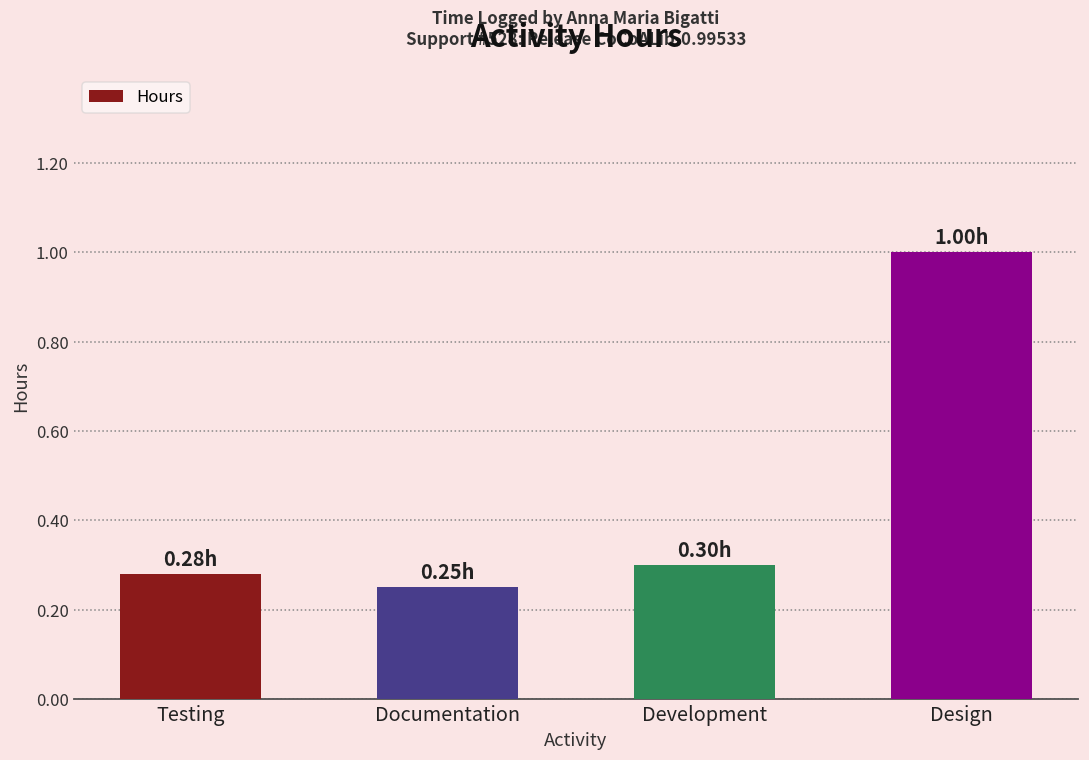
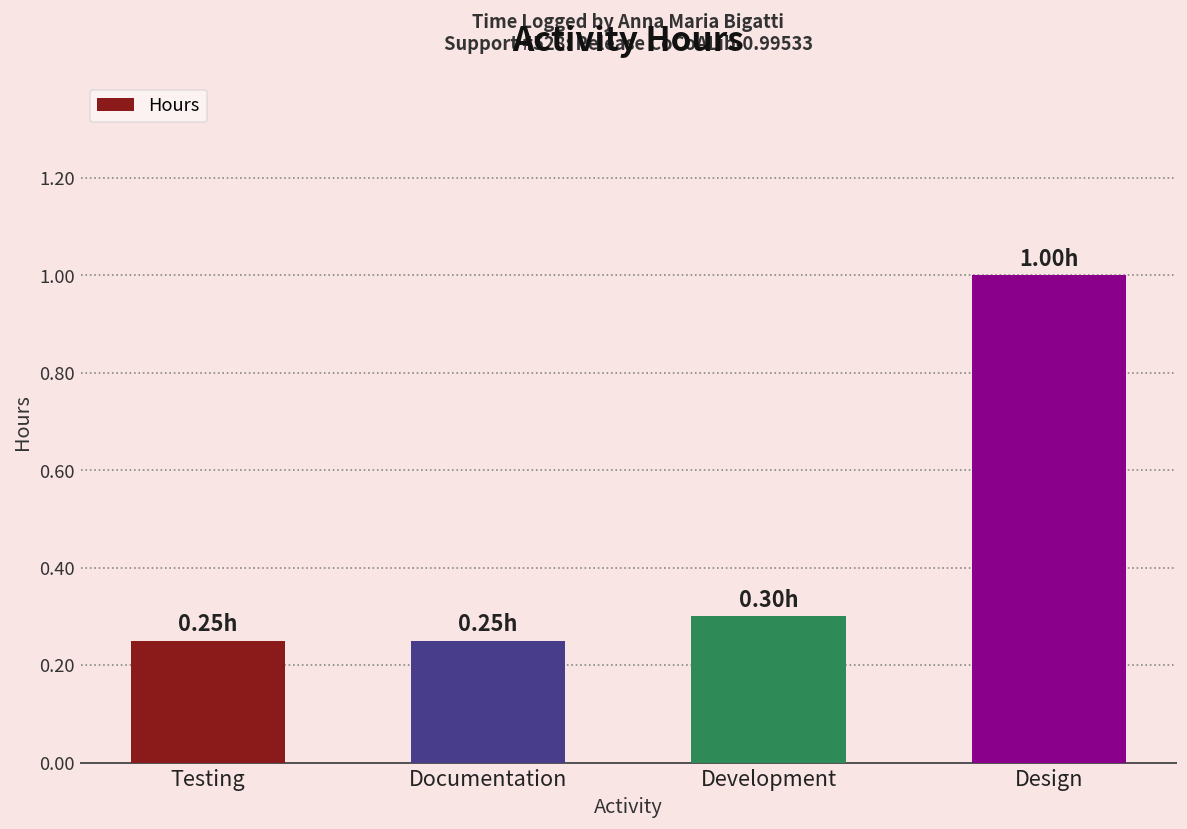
  {
-   "Testing": "0.28h",
+   "Testing": "0.25h",
    "Documentation": "0.25h",
    "Development": "0.30h",
    "Design": "1.00h"
  }
